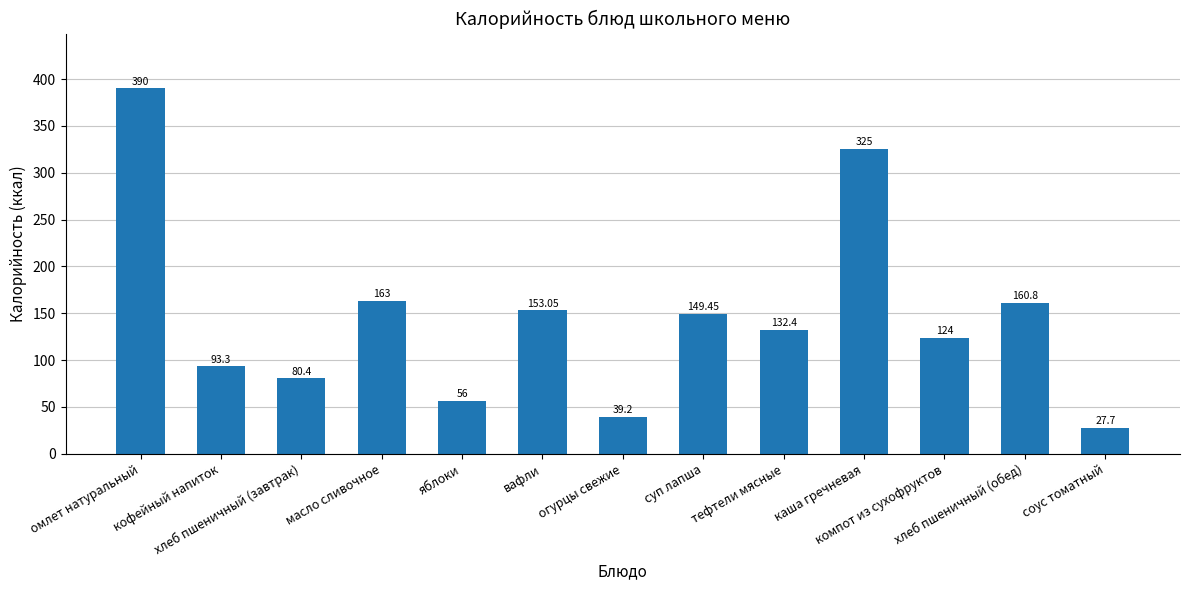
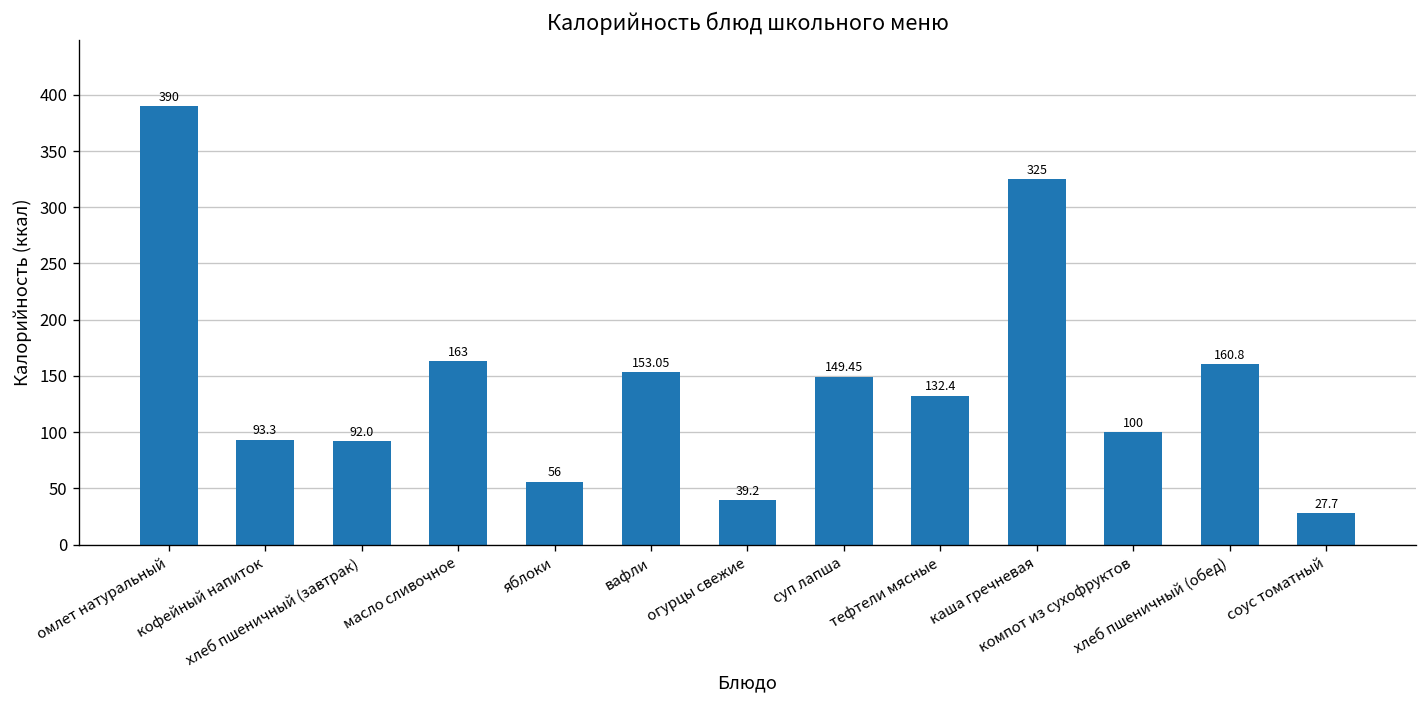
  {
    "омлет натуральный": 390,
    "кофейный напиток": 93.3,
-   "хлеб пшеничный (завтрак)": 80.4,
+   "хлеб пшеничный (завтрак)": 92.0,
    "масло сливочное": 163,
    "яблоки": 56,
    "вафли": 153.05,
    "огурцы свежие": 39.2,
    "суп лапша": 149.45,
    "тефтели мясные": 132.4,
    "каша гречневая": 325,
-   "компот из сухофруктов": 124,
+   "компот из сухофруктов": 100,
    "хлеб пшеничный (обед)": 160.8,
    "соус томатный": 27.7
  }
